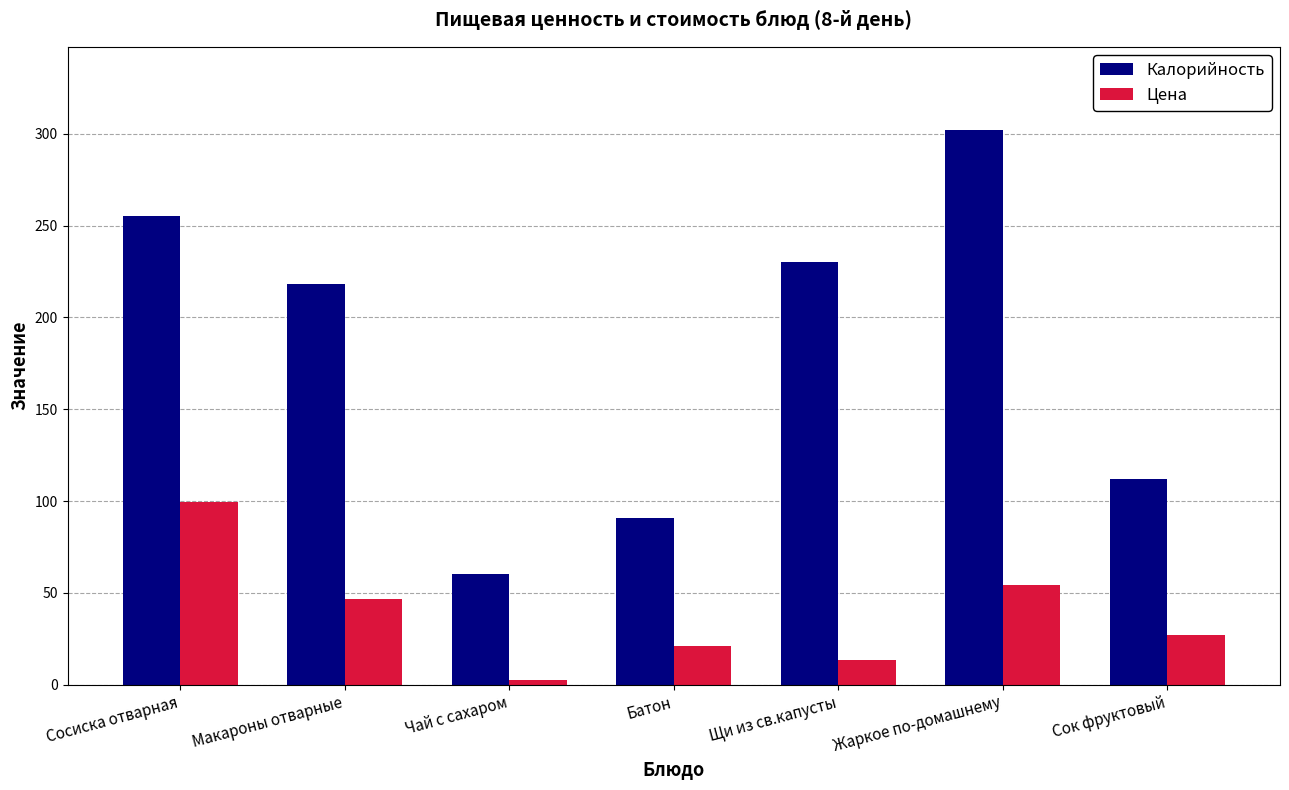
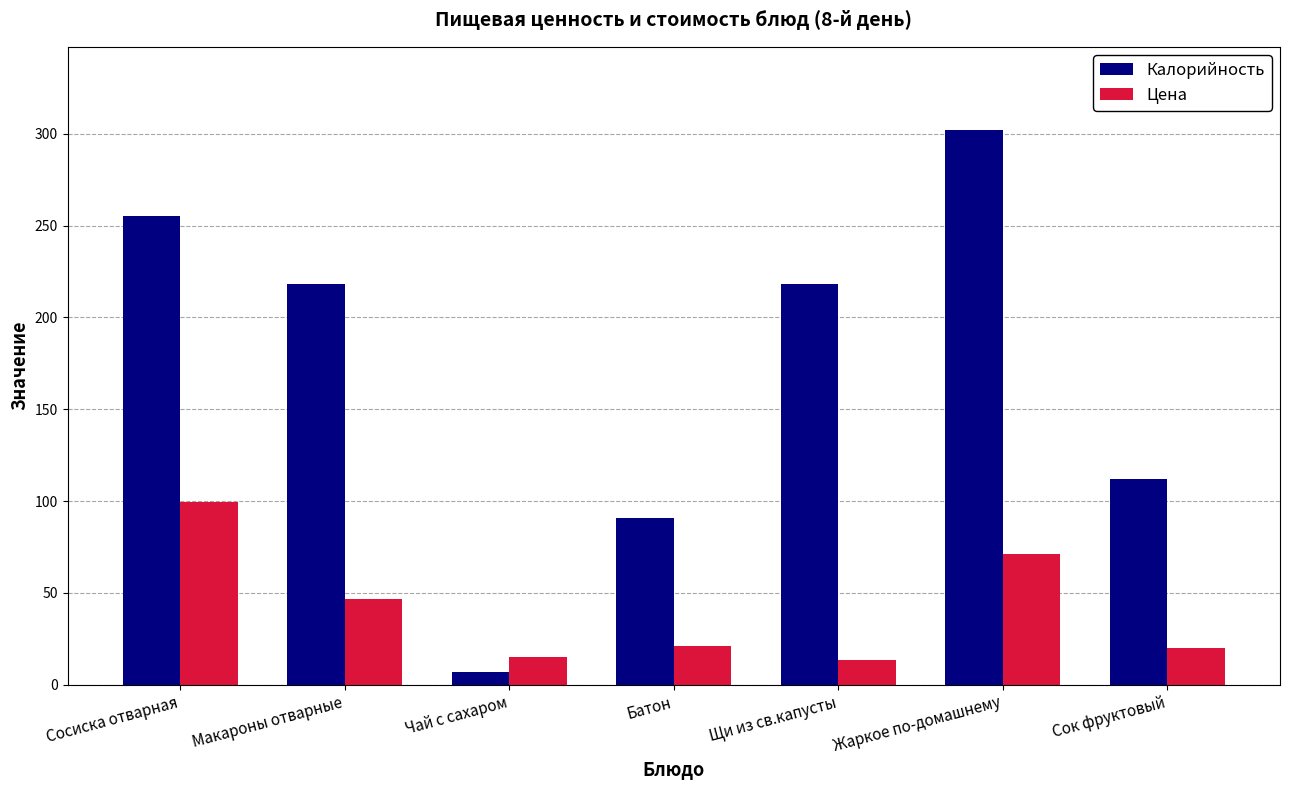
  {
    "Калорийность": {
      "Сосиска отварная": 255,
      "Макароны отварные": 218,
-     "Чай с сахаром": 60,
+     "Чай с сахаром": 7,
      "Батон": 91,
-     "Щи из св.капусты": 230,
+     "Щи из св.капусты": 218,
      "Жаркое по-домашнему": 302,
      "Сок фруктовый": 112
    },
    "Цена": {
      "Сосиска отварная": 100,
      "Макароны отварные": 46,
-     "Чай с сахаром": 2,
+     "Чай с сахаром": 15,
      "Батон": 21,
      "Щи из св.капусты": 13,
-     "Жаркое по-домашнему": 54,
-     "Сок фруктовый": 27
+     "Жаркое по-домашнему": 71,
+     "Сок фруктовый": 20
    }
  }
